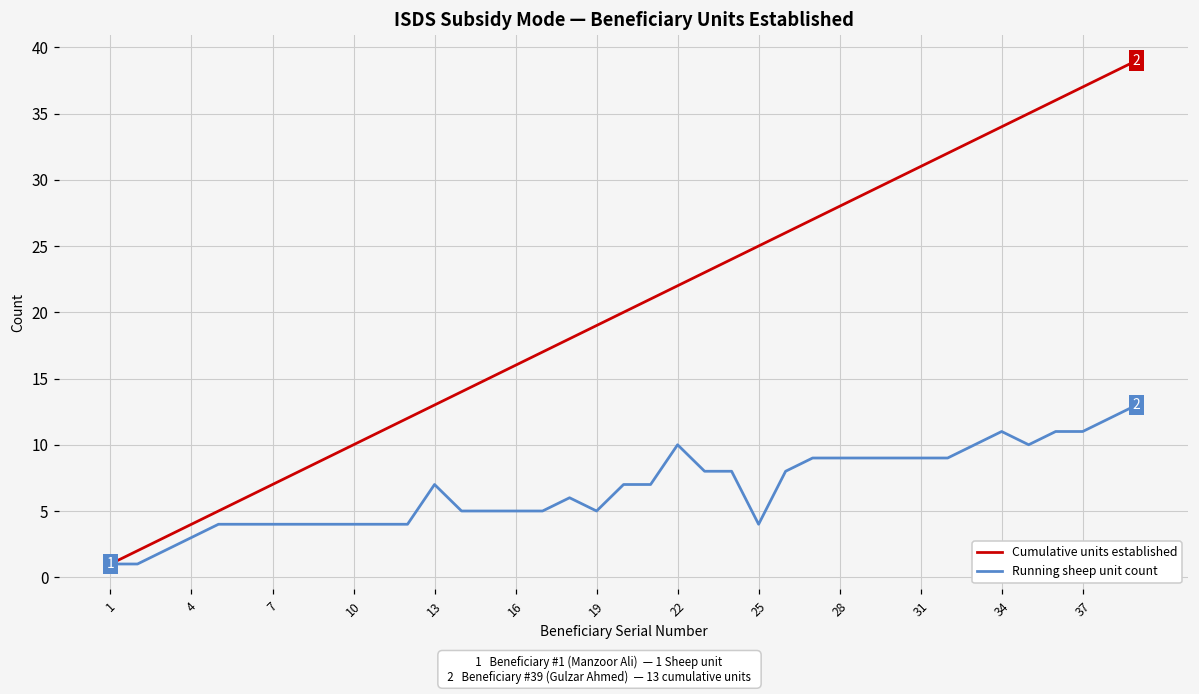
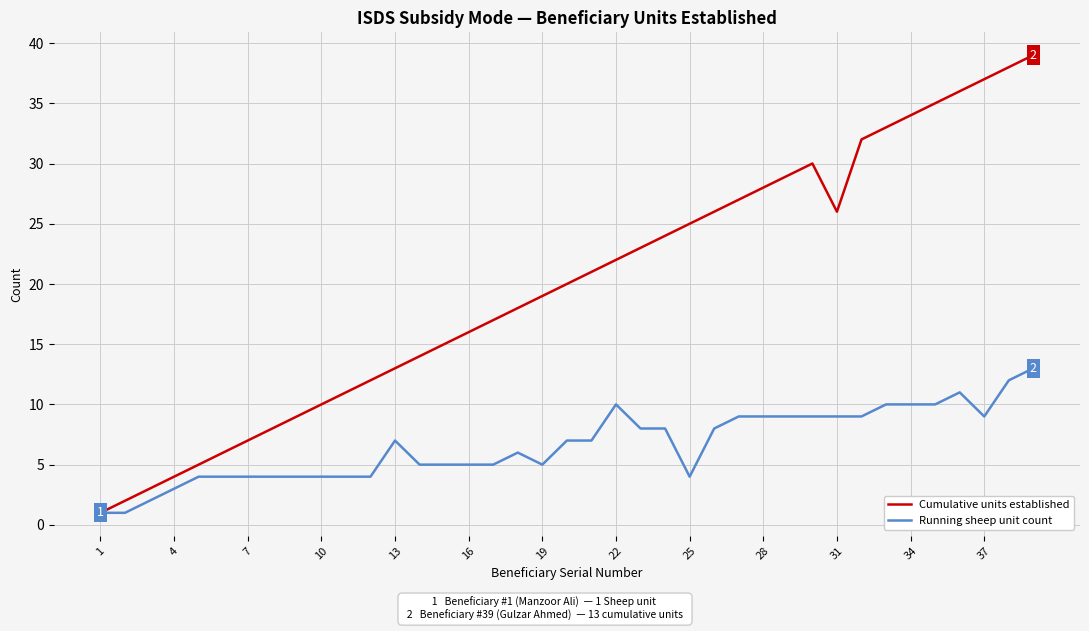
  {
    "Cumulative units established": {
      "4": 4,
      "7": 7,
      "10": 10,
      "13": 13,
      "16": 16,
      "19": 19,
      "22": 22,
      "25": 25,
      "28": 28,
-     "31": 31,
+     "31": 26,
      "34": 34,
      "37": 37
    },
    "Running sheep unit count": {
      "4": 3,
      "7": 4,
      "10": 4,
      "13": 7,
      "16": 5,
      "19": 5,
      "22": 10,
      "25": 4,
      "28": 9,
      "31": 9,
-     "34": 11,
-     "37": 11
+     "34": 10,
+     "37": 9
    }
  }
